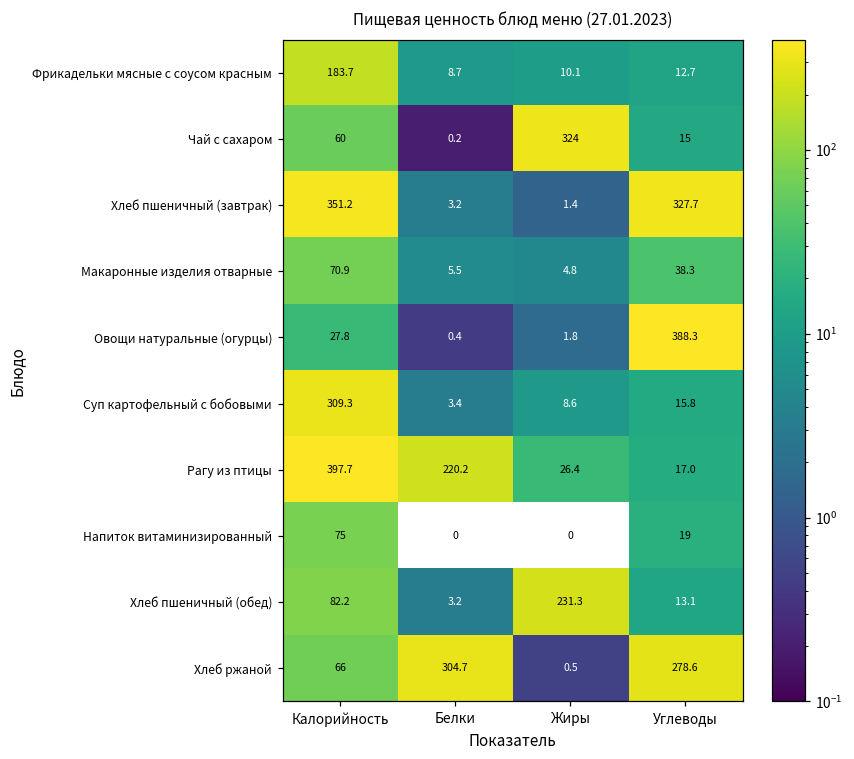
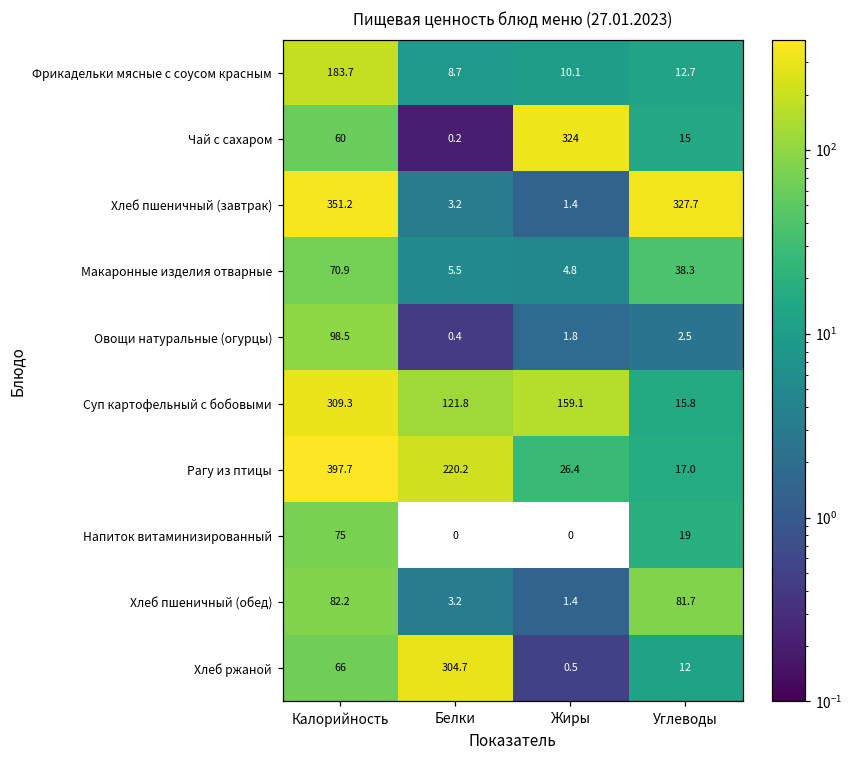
  {
    "Фрикадельки мясные с соусом красным": {
      "Калорийность": 183.7,
      "Белки": 8.7,
      "Жиры": 10.1,
      "Углеводы": 12.7
    },
    "Чай с сахаром": {
      "Калорийность": 60,
      "Белки": 0.2,
      "Жиры": 324,
      "Углеводы": 15
    },
    "Хлеб пшеничный (завтрак)": {
      "Калорийность": 351.2,
      "Белки": 3.2,
      "Жиры": 1.4,
      "Углеводы": 327.7
    },
    "Макаронные изделия отварные": {
      "Калорийность": 70.9,
      "Белки": 5.5,
      "Жиры": 4.8,
      "Углеводы": 38.3
    },
    "Овощи натуральные (огурцы)": {
-     "Калорийность": 27.8,
+     "Калорийность": 98.5,
      "Белки": 0.4,
      "Жиры": 1.8,
-     "Углеводы": 388.3
+     "Углеводы": 2.5
    },
    "Суп картофельный с бобовыми": {
      "Калорийность": 309.3,
-     "Белки": 3.4,
-     "Жиры": 8.6,
+     "Белки": 121.8,
+     "Жиры": 159.1,
      "Углеводы": 15.8
    },
    "Рагу из птицы": {
      "Калорийность": 397.7,
      "Белки": 220.2,
      "Жиры": 26.4,
      "Углеводы": 17.0
    },
    "Напиток витаминизированный": {
      "Калорийность": 75,
      "Белки": 0,
      "Жиры": 0,
      "Углеводы": 19
    },
    "Хлеб пшеничный (обед)": {
      "Калорийность": 82.2,
      "Белки": 3.2,
-     "Жиры": 231.3,
-     "Углеводы": 13.1
+     "Жиры": 1.4,
+     "Углеводы": 81.7
    },
    "Хлеб ржаной": {
      "Калорийность": 66,
      "Белки": 304.7,
      "Жиры": 0.5,
-     "Углеводы": 278.6
+     "Углеводы": 12
    }
  }
